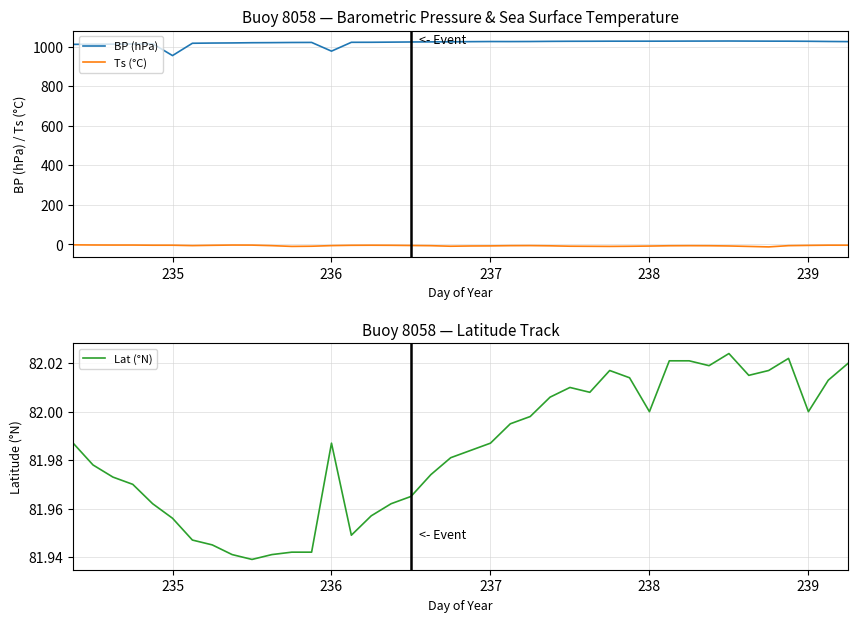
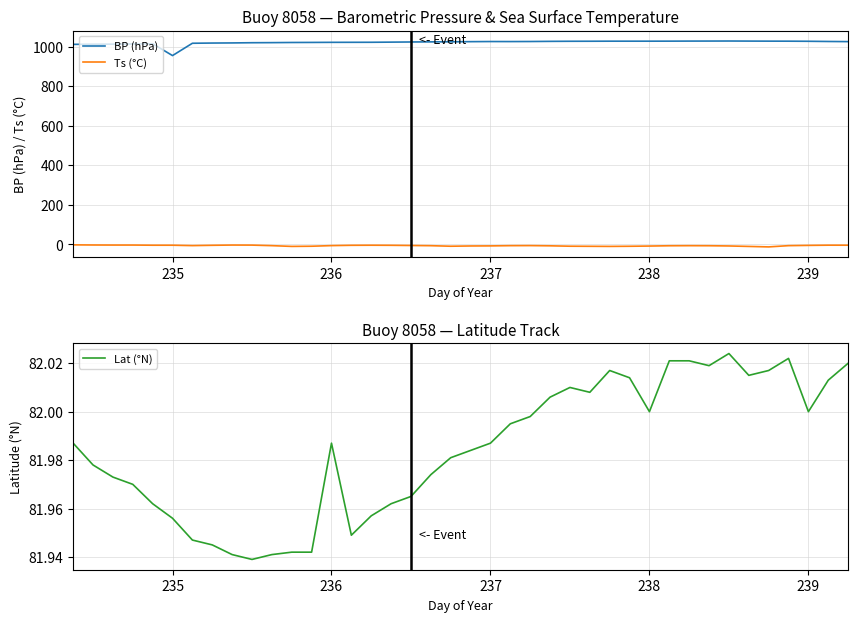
  {
    "Buoy 8058 — Barometric Pressure & Sea Surface Temperature": {
      "BP (hPa)": {
        "235": 950,
-       "236": 980,
+       "236": 1020,
        "237": 1030,
        "238": 1030,
        "239": 1030
      },
      "Ts (°C)": {
        "235": 0,
        "236": -10,
        "237": -10,
        "238": -10,
        "239": 0
      }
    },
    "Buoy 8058 — Latitude Track": {
      "235": 81.956,
      "236": 81.987,
      "237": 81.987,
      "238": 82.000,
      "239": 82.000
    }
  }
